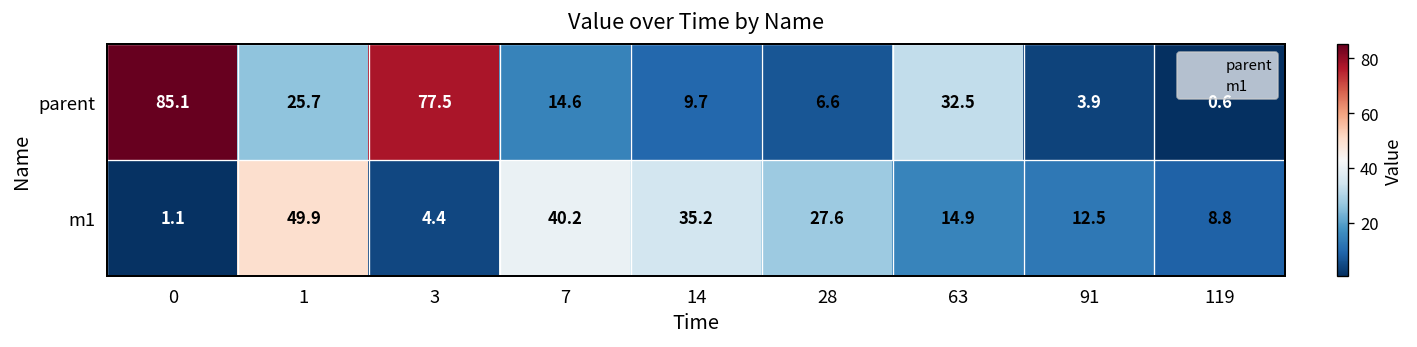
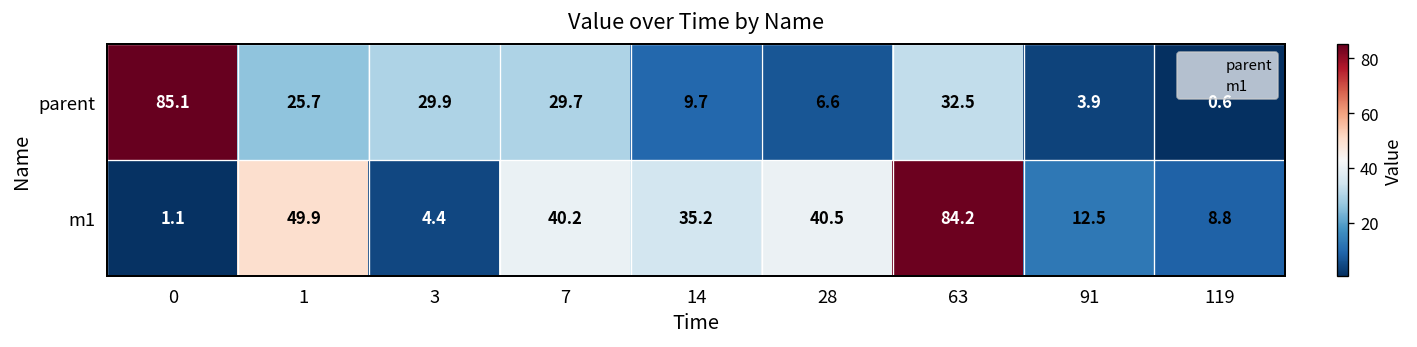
  {
    "parent": {
      "0": 85.1,
      "1": 25.7,
-     "3": 77.5,
-     "7": 14.6,
+     "3": 29.9,
+     "7": 29.7,
      "14": 9.7,
      "28": 6.6,
      "63": 32.5,
      "91": 3.9
    },
    "m1": {
      "0": 1.1,
      "1": 49.9,
      "3": 4.4,
      "7": 40.2,
      "14": 35.2,
-     "28": 27.6,
-     "63": 14.9,
+     "28": 40.5,
+     "63": 84.2,
      "91": 12.5,
      "119": 8.8
    }
  }
